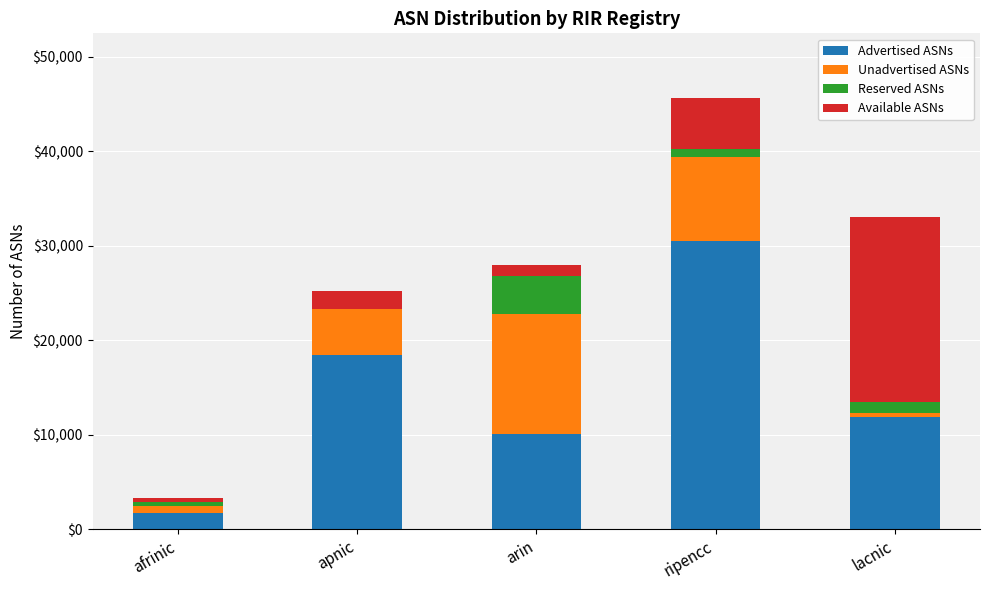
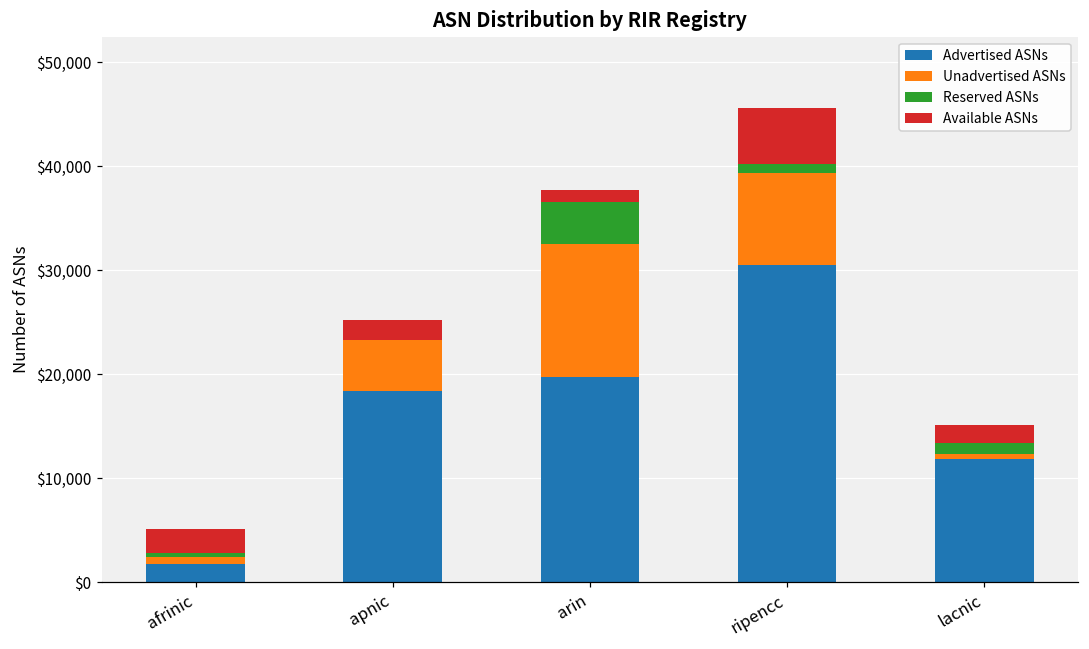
  {
    "Advertised ASNs": {
      "afrinic": "$2,000",
      "apnic": "$18,000",
-     "arin": "$10,000",
+     "arin": "$20,000",
      "ripencc": "$30,000",
      "lacnic": "$12,000"
    },
    "Unadvertised ASNs": {
      "afrinic": "$1,000",
      "apnic": "$5,000",
      "arin": "$13,000",
      "ripencc": "$9,000",
      "lacnic": "$0"
    },
    "Reserved ASNs": {
      "afrinic": "$0",
      "apnic": "$0",
      "arin": "$4,000",
      "ripencc": "$1,000",
      "lacnic": "$1,000"
    },
    "Available ASNs": {
-     "afrinic": "$0",
+     "afrinic": "$2,000",
      "apnic": "$2,000",
      "arin": "$1,000",
      "ripencc": "$5,000",
-     "lacnic": "$20,000"
+     "lacnic": "$2,000"
    }
  }
